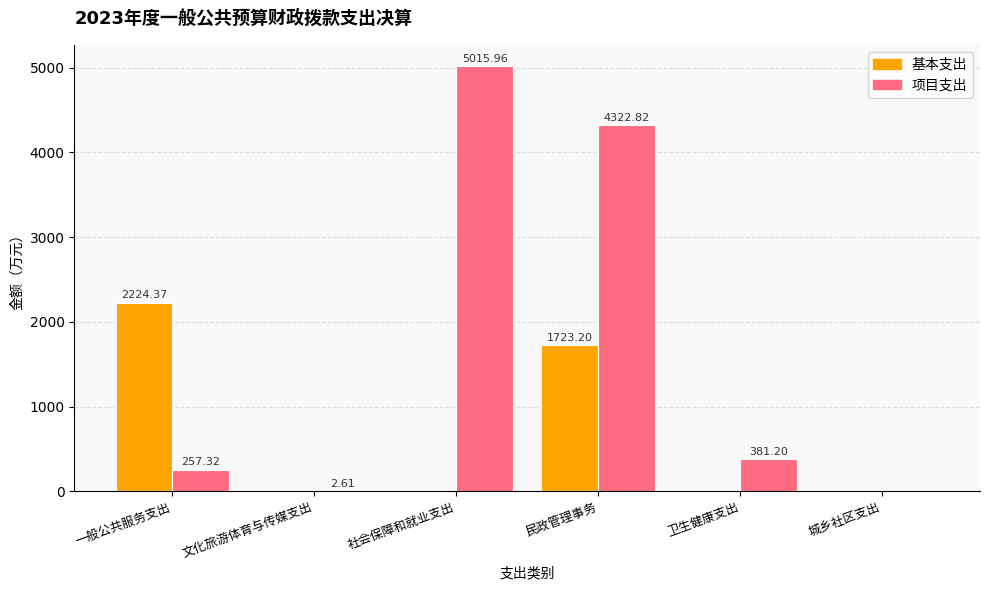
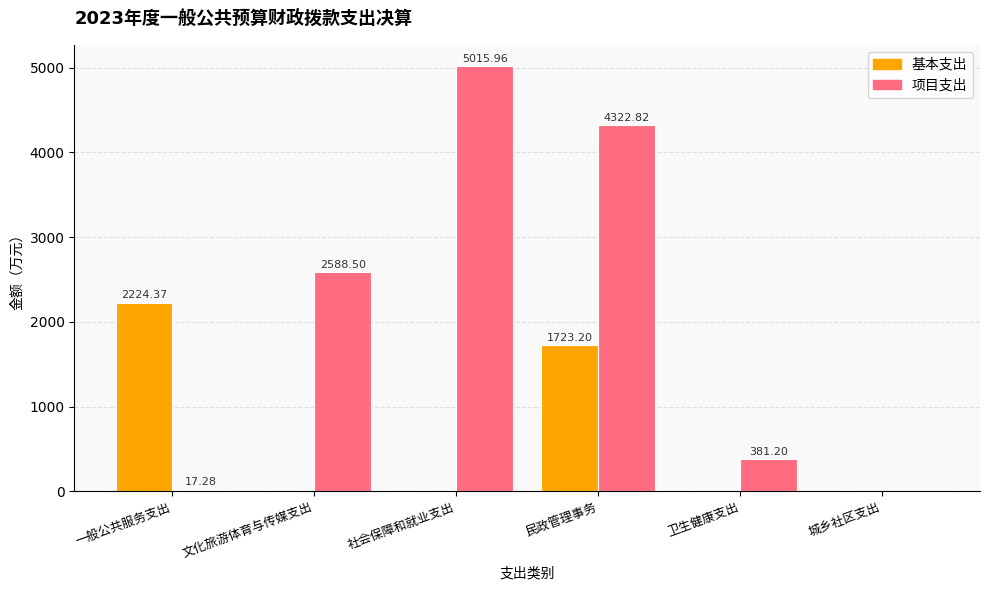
  {
    "基本支出": {
      "一般公共服务支出": 2224.37,
      "民政管理事务": 1723.20
    },
    "项目支出": {
-     "一般公共服务支出": 257.32,
-     "文化旅游体育与传媒支出": 2.61,
+     "一般公共服务支出": 17.28,
+     "文化旅游体育与传媒支出": 2588.50,
      "社会保障和就业支出": 5015.96,
      "民政管理事务": 4322.82,
      "卫生健康支出": 381.20
    }
  }
